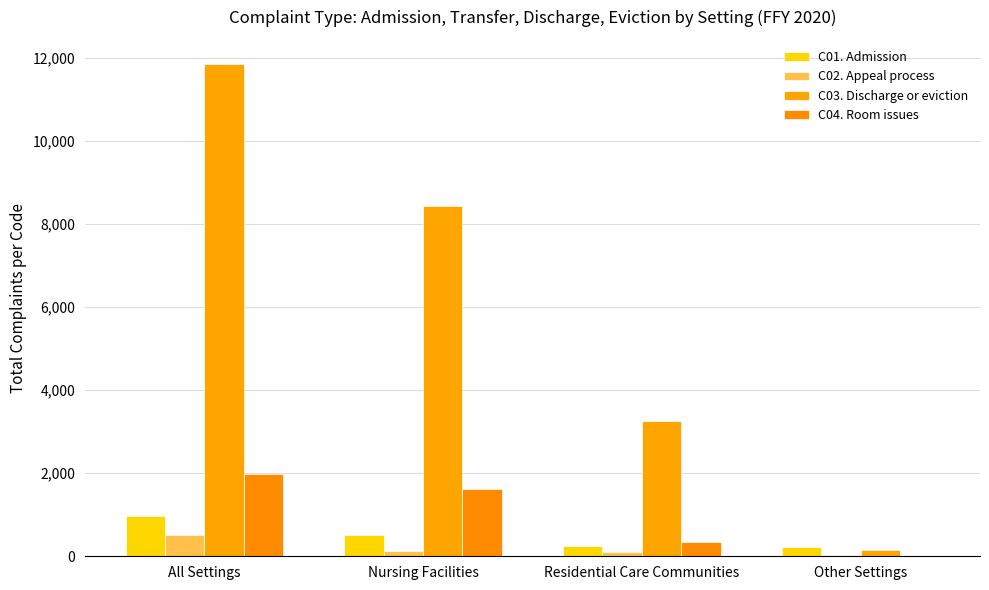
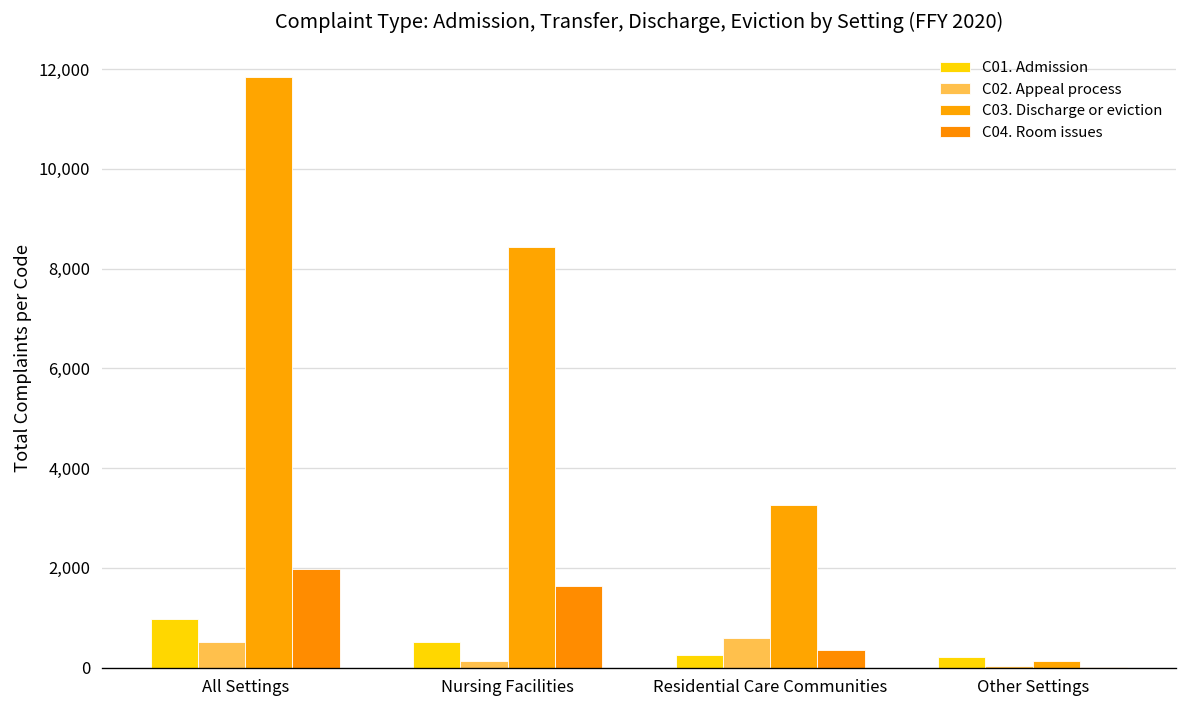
  {
    "C02. Appeal process": {
      "All Settings": 500,
      "Nursing Facilities": 100,
-     "Residential Care Communities": 100
+     "Residential Care Communities": 600
    }
  }
